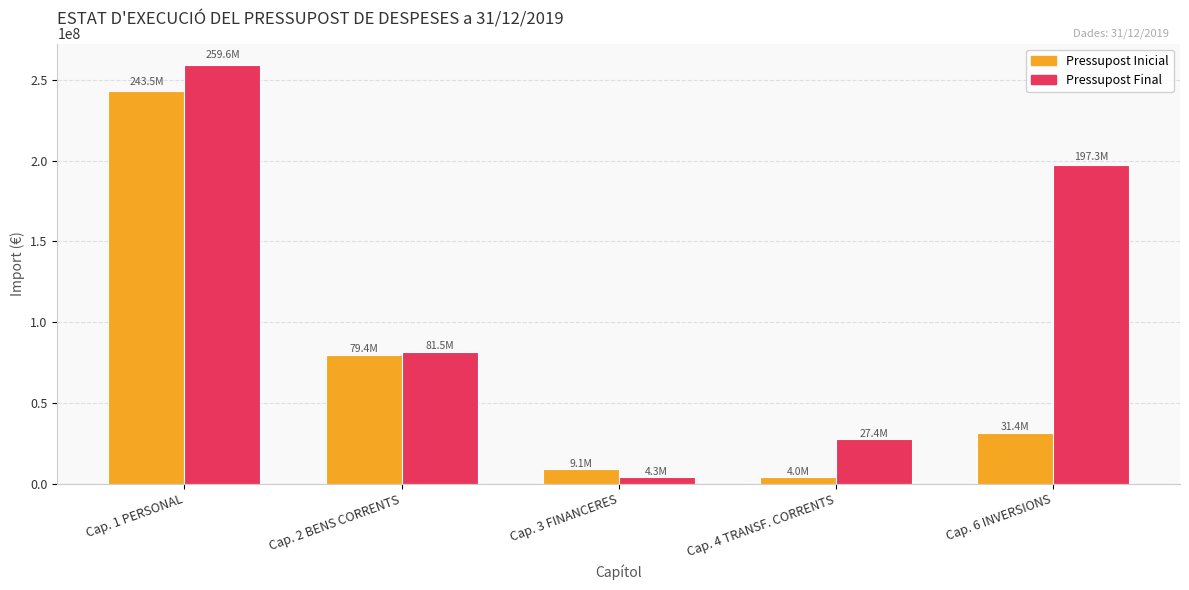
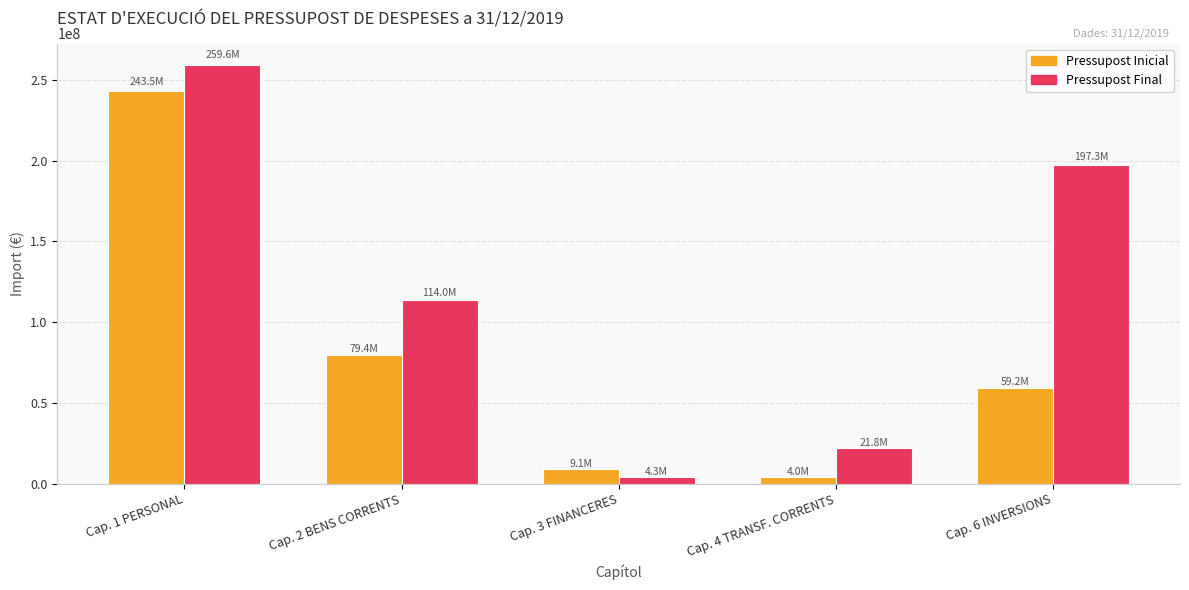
  {
    "Pressupost Inicial": {
      "Cap. 1 PERSONAL": "243.5M",
      "Cap. 2 BENS CORRENTS": "79.4M",
      "Cap. 3 FINANCERES": "9.1M",
      "Cap. 4 TRANSF. CORRENTS": "4.0M",
-     "Cap. 6 INVERSIONS": "31.4M"
+     "Cap. 6 INVERSIONS": "59.2M"
    },
    "Pressupost Final": {
      "Cap. 1 PERSONAL": "259.6M",
-     "Cap. 2 BENS CORRENTS": "81.5M",
+     "Cap. 2 BENS CORRENTS": "114.0M",
      "Cap. 3 FINANCERES": "4.3M",
-     "Cap. 4 TRANSF. CORRENTS": "27.4M",
+     "Cap. 4 TRANSF. CORRENTS": "21.8M",
      "Cap. 6 INVERSIONS": "197.3M"
    }
  }
